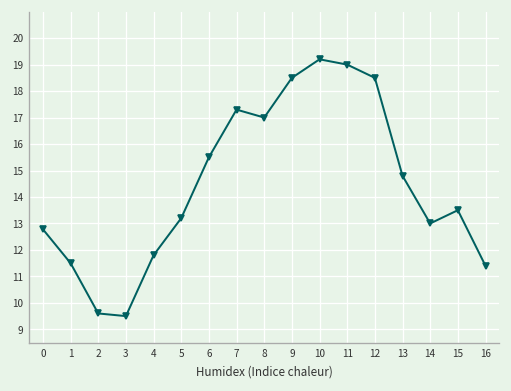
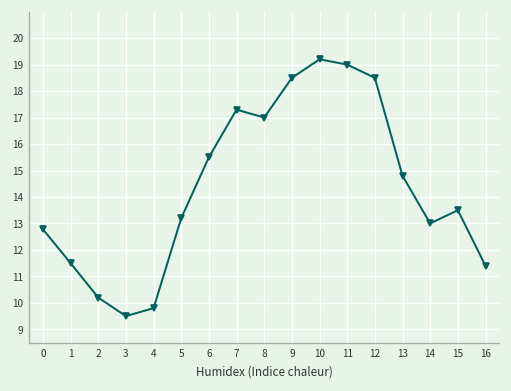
  {
    "0": 12.8,
    "1": 11.5,
-   "2": 9.6,
+   "2": 10.2,
    "3": 9.5,
-   "4": 11.8,
+   "4": 9.8,
    "5": 13.2,
    "6": 15.5,
    "7": 17.3,
    "8": 17.0,
    "9": 18.5,
    "10": 19.2,
    "11": 19.0,
    "12": 18.5,
    "13": 14.8,
    "14": 13.0,
    "15": 13.5,
    "16": 11.4
  }
